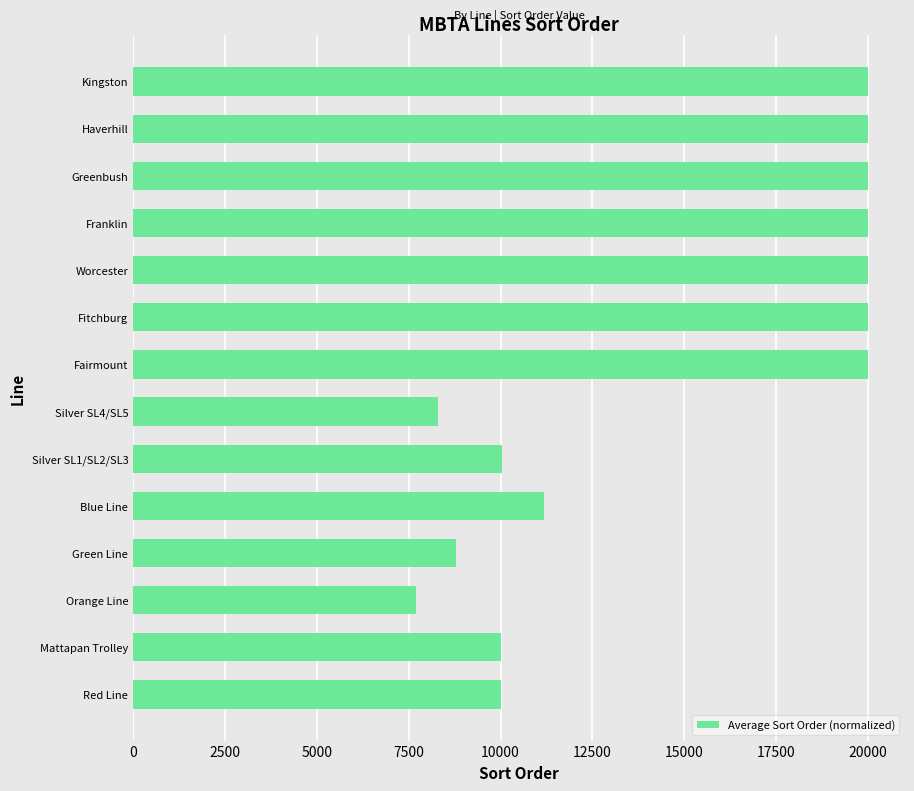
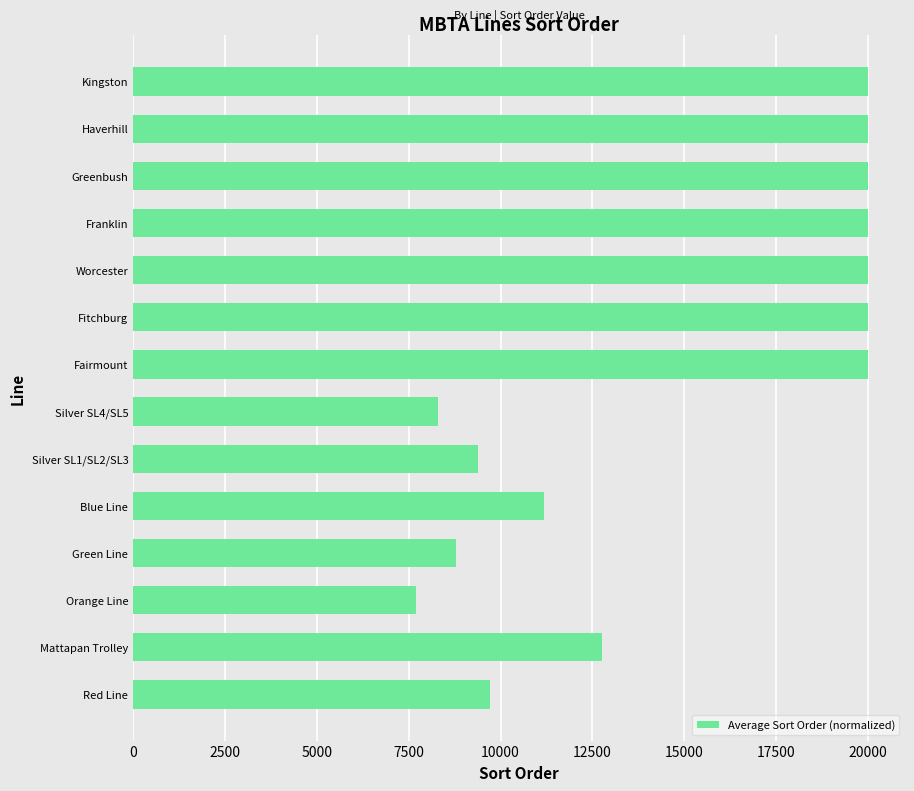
  {
    "Kingston": 20000,
    "Haverhill": 20000,
    "Greenbush": 20000,
    "Franklin": 20000,
    "Worcester": 20000,
    "Fitchburg": 20000,
    "Fairmount": 20000,
    "Silver SL4/SL5": 8300,
-   "Silver SL1/SL2/SL3": 10100,
+   "Silver SL1/SL2/SL3": 9400,
    "Blue Line": 11200,
    "Green Line": 8800,
    "Orange Line": 7700,
-   "Mattapan Trolley": 10000,
-   "Red Line": 10000
+   "Mattapan Trolley": 12800,
+   "Red Line": 9700
  }
